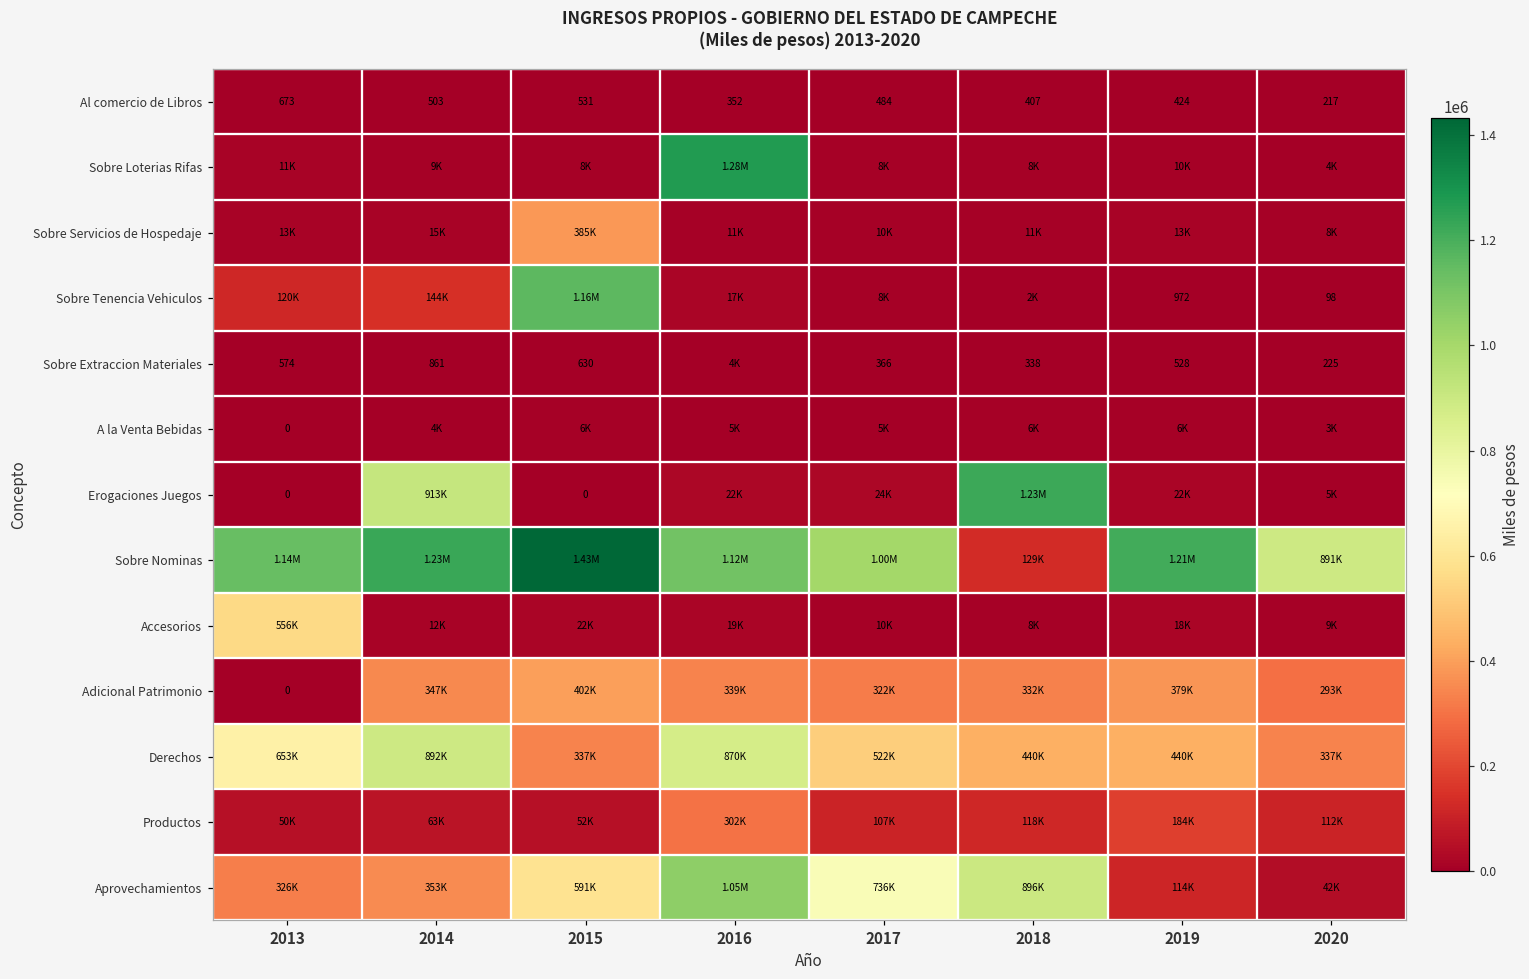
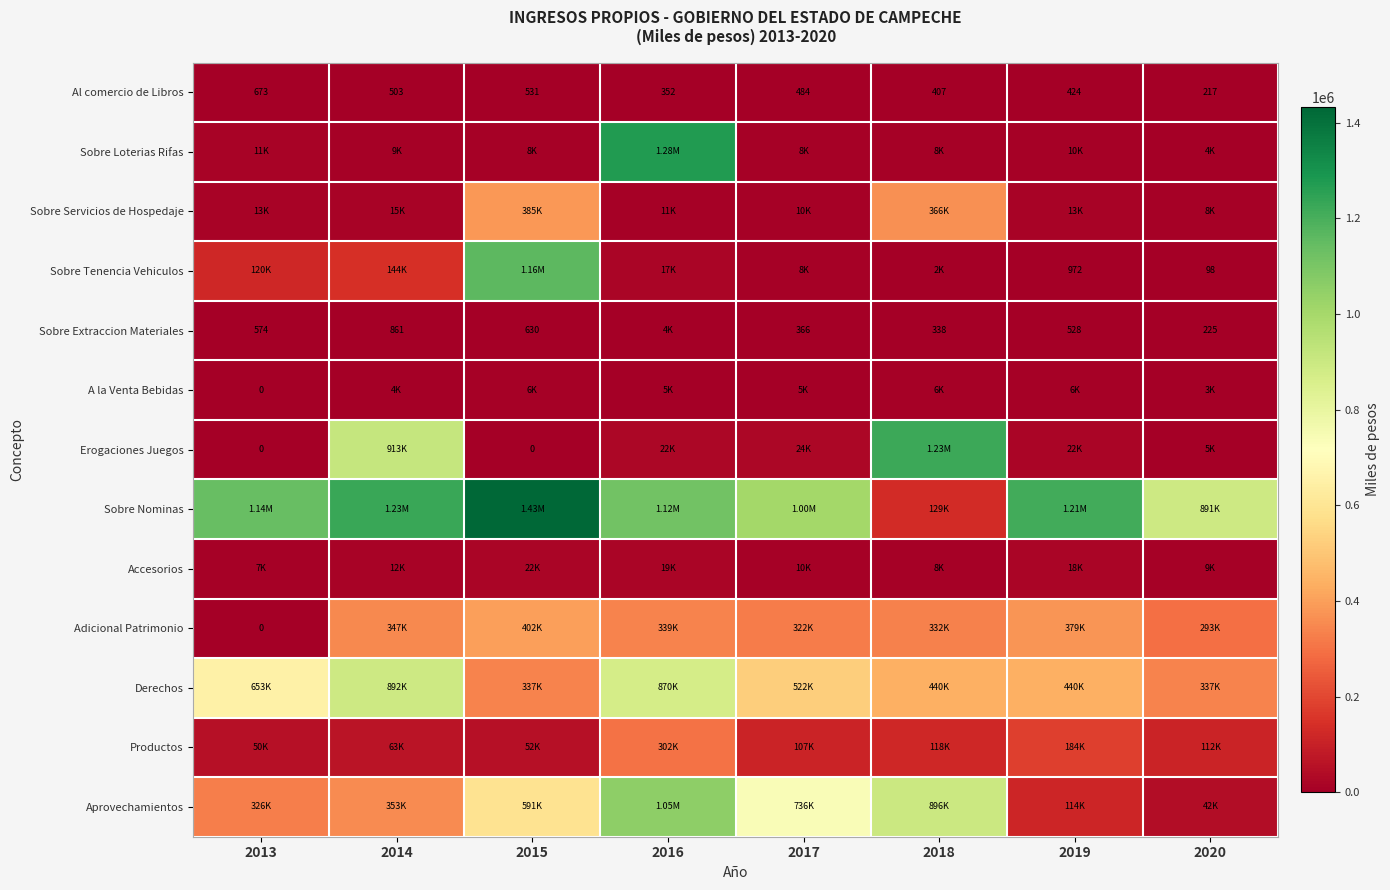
  {
    "Al comercio de Libros": {
      "2013": "673",
      "2014": "503",
      "2015": "531",
      "2016": "352",
      "2017": "484",
      "2018": "407",
      "2019": "424",
      "2020": "217"
    },
    "Sobre Loterias Rifas": {
      "2013": "11K",
      "2014": "9K",
      "2015": "8K",
      "2016": "1.28M",
      "2017": "8K",
      "2018": "8K",
      "2019": "10K",
      "2020": "4K"
    },
    "Sobre Servicios de Hospedaje": {
      "2013": "13K",
      "2014": "15K",
      "2015": "385K",
      "2016": "11K",
      "2017": "10K",
-     "2018": "11K",
+     "2018": "366K",
      "2019": "13K",
      "2020": "8K"
    },
    "Sobre Tenencia Vehiculos": {
      "2013": "120K",
      "2014": "144K",
      "2015": "1.16M",
      "2016": "17K",
      "2017": "8K",
      "2018": "2K",
      "2019": "972",
      "2020": "98"
    },
    "Sobre Extraccion Materiales": {
      "2013": "574",
      "2014": "861",
      "2015": "630",
      "2016": "4K",
      "2017": "366",
      "2018": "338",
      "2019": "528",
      "2020": "225"
    },
    "A la Venta Bebidas": {
      "2013": "0",
      "2014": "4K",
      "2015": "6K",
      "2016": "5K",
      "2017": "5K",
      "2018": "6K",
      "2019": "6K",
      "2020": "3K"
    },
    "Erogaciones Juegos": {
      "2013": "0",
      "2014": "913K",
      "2015": "0",
      "2016": "22K",
      "2017": "24K",
      "2018": "1.23M",
      "2019": "22K",
      "2020": "5K"
    },
    "Sobre Nominas": {
      "2013": "1.14M",
      "2014": "1.23M",
      "2015": "1.43M",
      "2016": "1.12M",
      "2017": "1.00M",
      "2018": "129K",
      "2019": "1.21M",
      "2020": "891K"
    },
    "Accesorios": {
-     "2013": "556K",
+     "2013": "7K",
      "2014": "12K",
      "2015": "22K",
      "2016": "19K",
      "2017": "10K",
      "2018": "8K",
      "2019": "18K",
      "2020": "9K"
    },
    "Adicional Patrimonio": {
      "2013": "0",
      "2014": "347K",
      "2015": "402K",
      "2016": "339K",
      "2017": "322K",
      "2018": "332K",
      "2019": "379K",
      "2020": "293K"
    },
    "Derechos": {
      "2013": "653K",
      "2014": "892K",
      "2015": "337K",
      "2016": "870K",
      "2017": "522K",
      "2018": "440K",
      "2019": "440K",
      "2020": "337K"
    },
    "Productos": {
      "2013": "50K",
      "2014": "63K",
      "2015": "52K",
      "2016": "302K",
      "2017": "107K",
      "2018": "118K",
      "2019": "184K",
      "2020": "112K"
    },
    "Aprovechamientos": {
      "2013": "326K",
      "2014": "353K",
      "2015": "591K",
      "2016": "1.05M",
      "2017": "736K",
      "2018": "896K",
      "2019": "114K",
      "2020": "42K"
    }
  }
